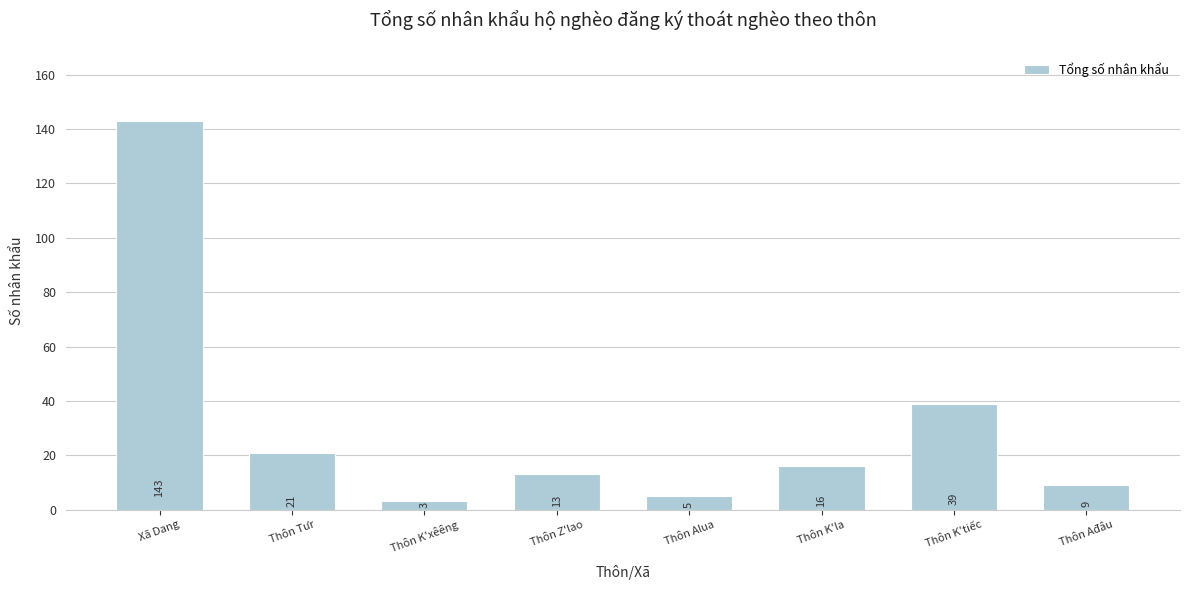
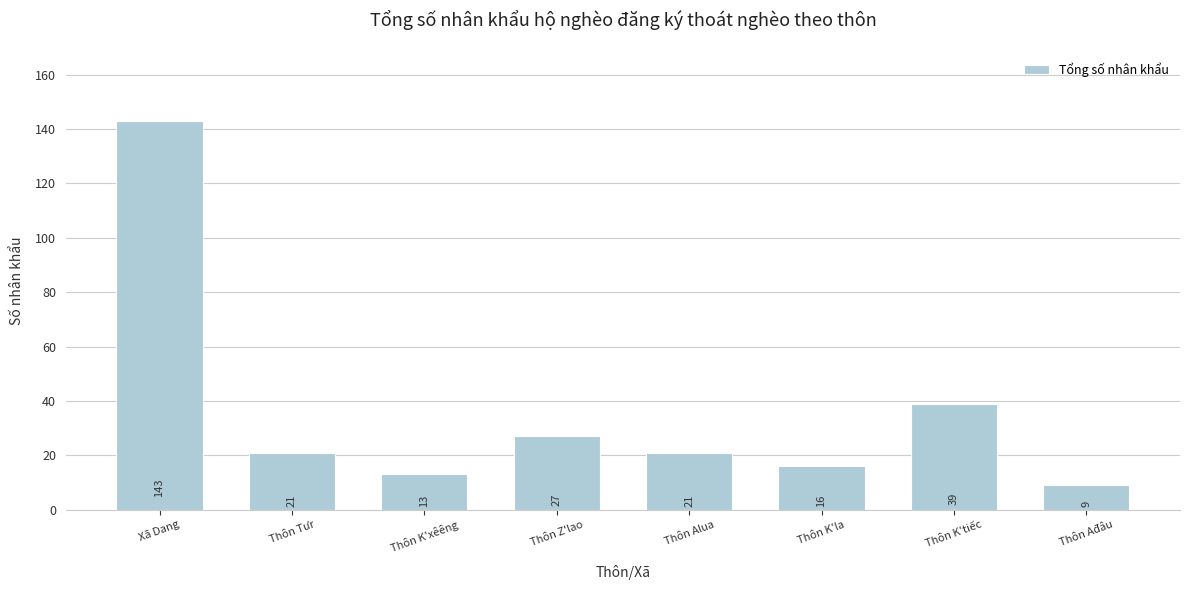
  {
    "Xã Dang": 143,
    "Thôn Tưr": 21,
-   "Thôn K'xêêng": 3,
-   "Thôn Z'lao": 13,
-   "Thôn Alua": 5,
+   "Thôn K'xêêng": 13,
+   "Thôn Z'lao": 27,
+   "Thôn Alua": 21,
    "Thôn K'la": 16,
    "Thôn K'tiếc": 39,
    "Thôn Ađâu": 9
  }
